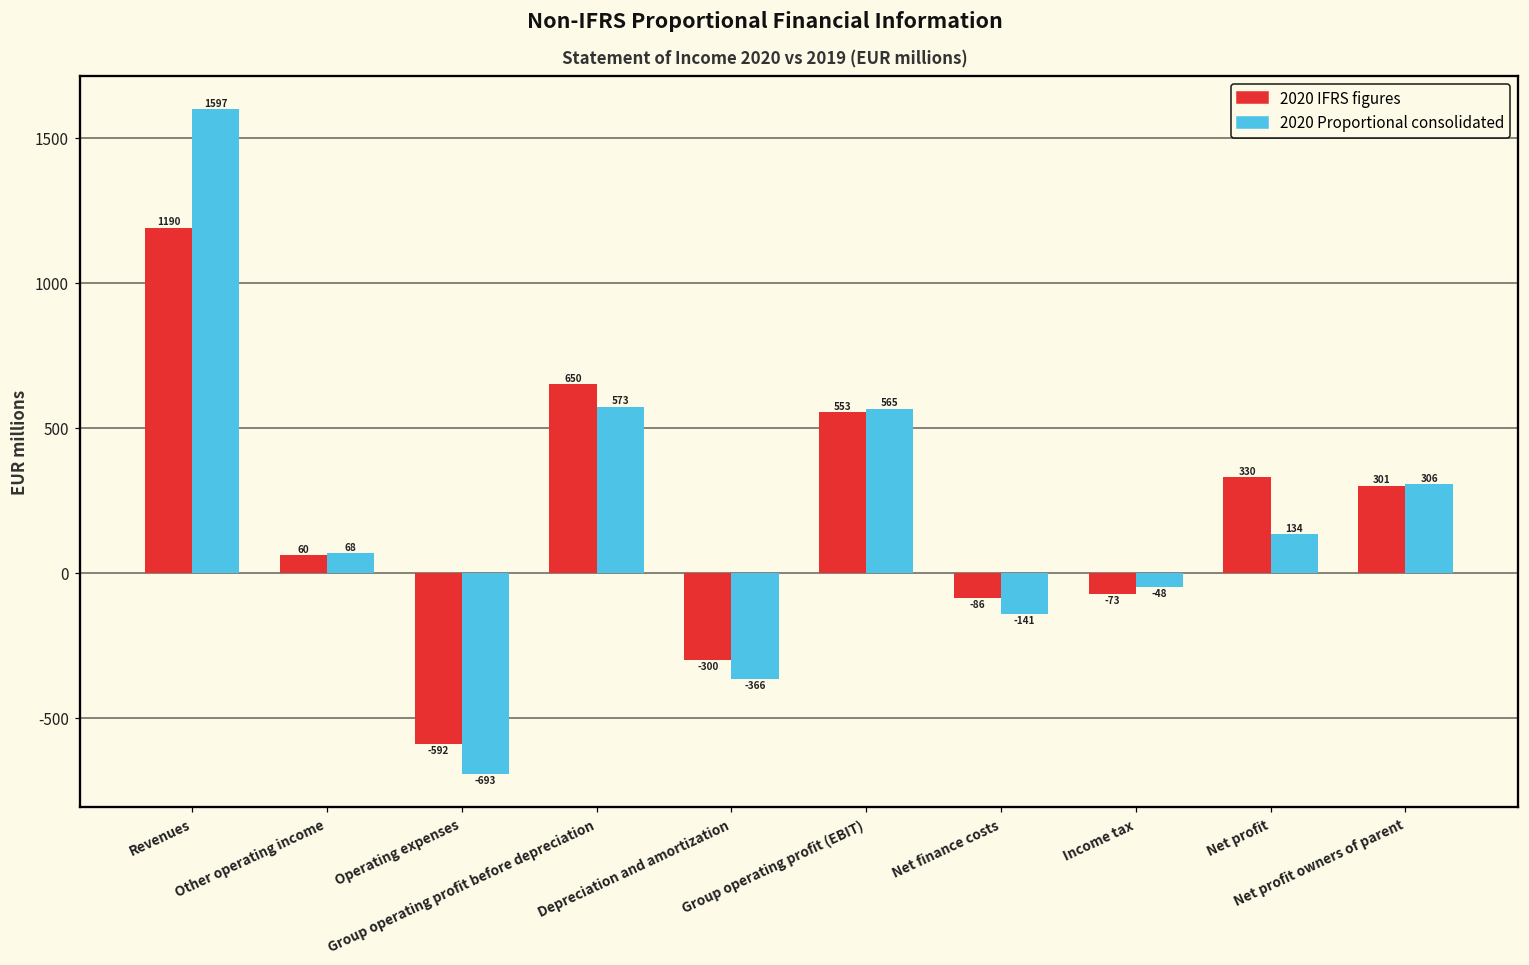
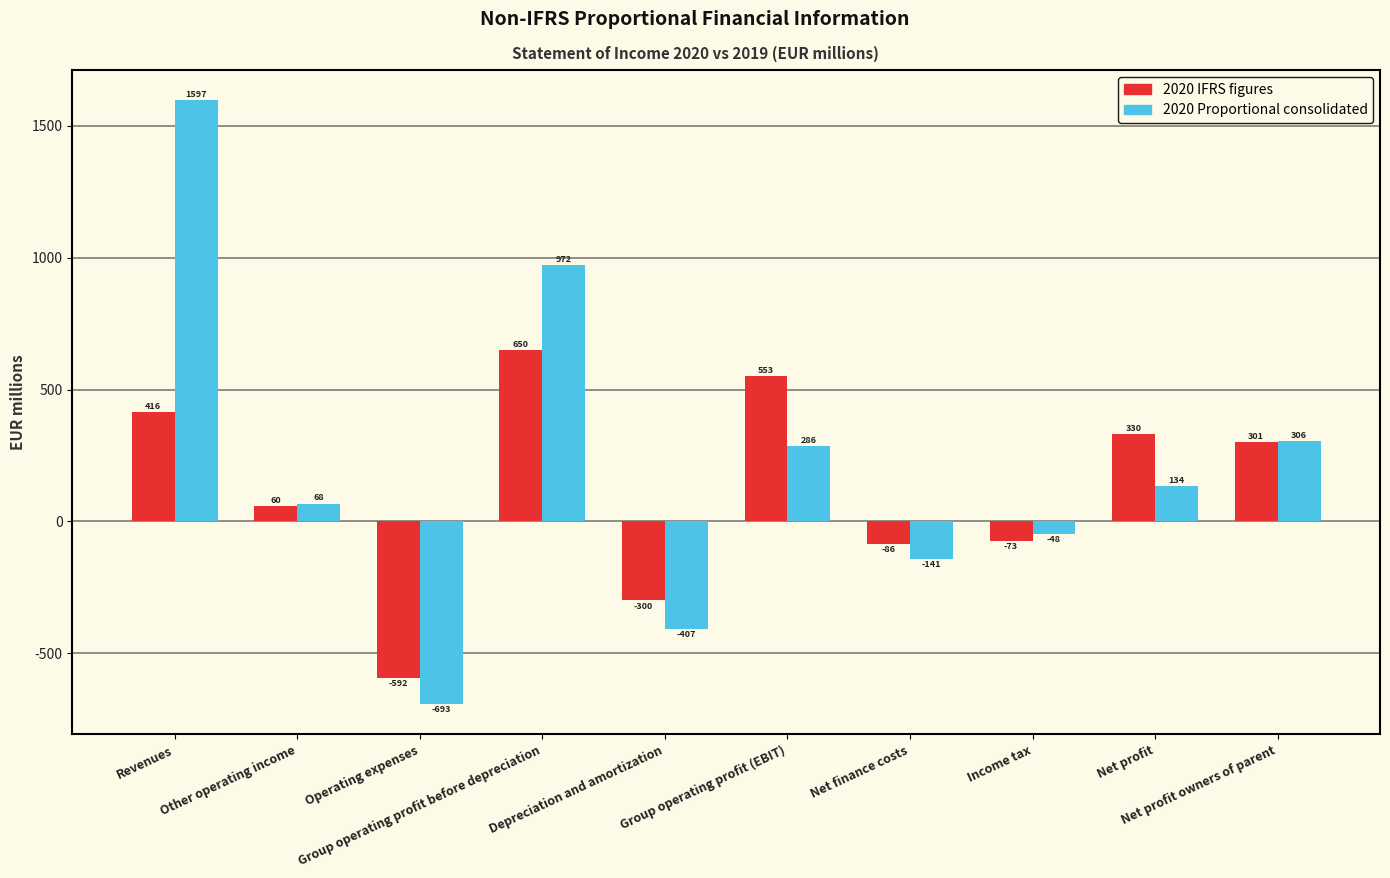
  {
    "2020 IFRS figures": {
-     "Revenues": 1190,
+     "Revenues": 416,
      "Other operating income": 60,
      "Operating expenses": -592,
      "Group operating profit before depreciation": 650,
      "Depreciation and amortization": -300,
      "Group operating profit (EBIT)": 553,
      "Net finance costs": -86,
      "Income tax": -73,
      "Net profit": 330,
      "Net profit owners of parent": 301
    },
    "2020 Proportional consolidated": {
      "Revenues": 1597,
      "Other operating income": 68,
      "Operating expenses": -693,
-     "Group operating profit before depreciation": 573,
-     "Depreciation and amortization": -366,
-     "Group operating profit (EBIT)": 565,
+     "Group operating profit before depreciation": 972,
+     "Depreciation and amortization": -407,
+     "Group operating profit (EBIT)": 286,
      "Net finance costs": -141,
      "Income tax": -48,
      "Net profit": 134,
      "Net profit owners of parent": 306
    }
  }
